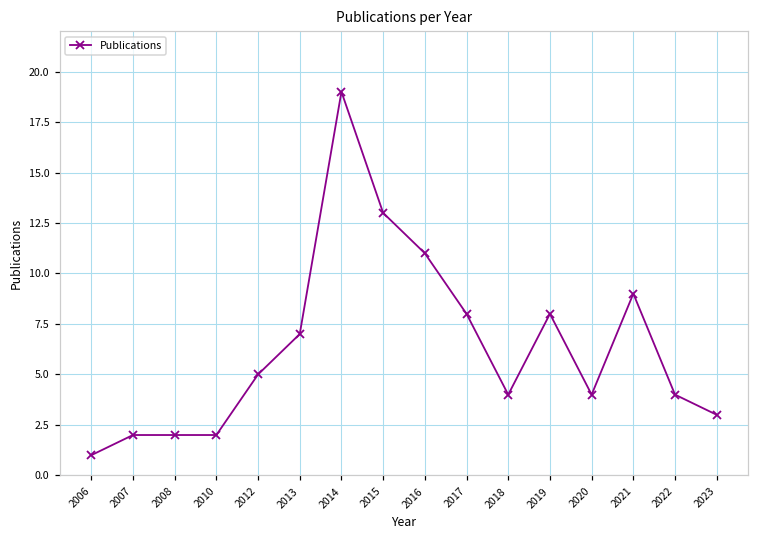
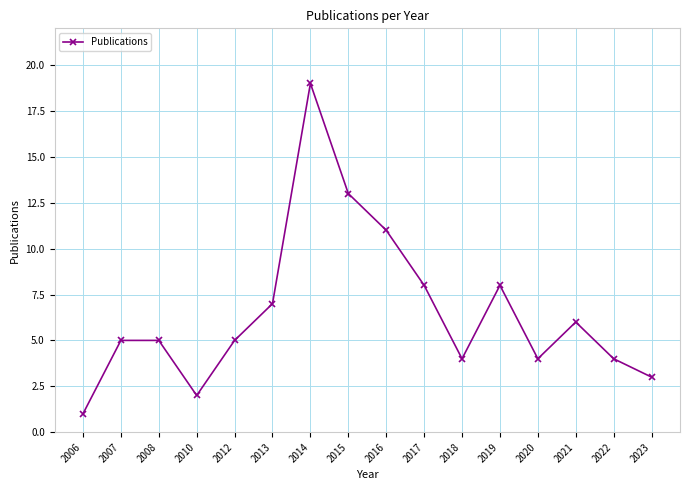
  {
    "2006": 1,
-   "2007": 2,
-   "2008": 2,
+   "2007": 5,
+   "2008": 5,
    "2010": 2,
    "2012": 5,
    "2013": 7,
    "2014": 19,
    "2015": 13,
    "2016": 11,
    "2017": 8,
    "2018": 4,
    "2019": 8,
    "2020": 4,
-   "2021": 9,
+   "2021": 6,
    "2022": 4,
    "2023": 3
  }
